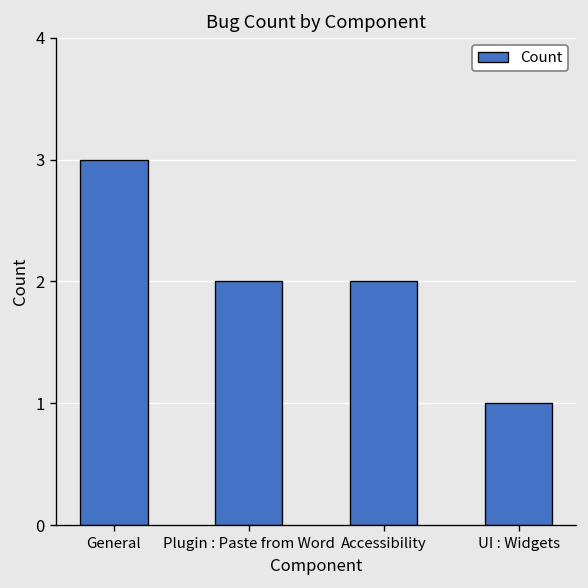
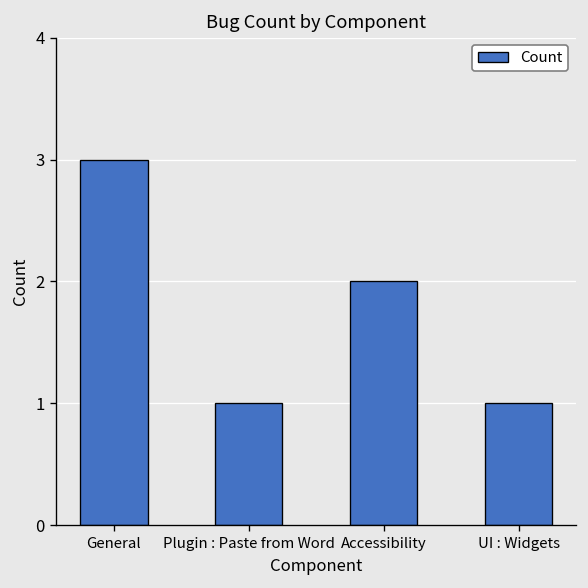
  {
    "General": 3,
-   "Plugin : Paste from Word": 2,
+   "Plugin : Paste from Word": 1,
    "Accessibility": 2,
    "UI : Widgets": 1
  }
